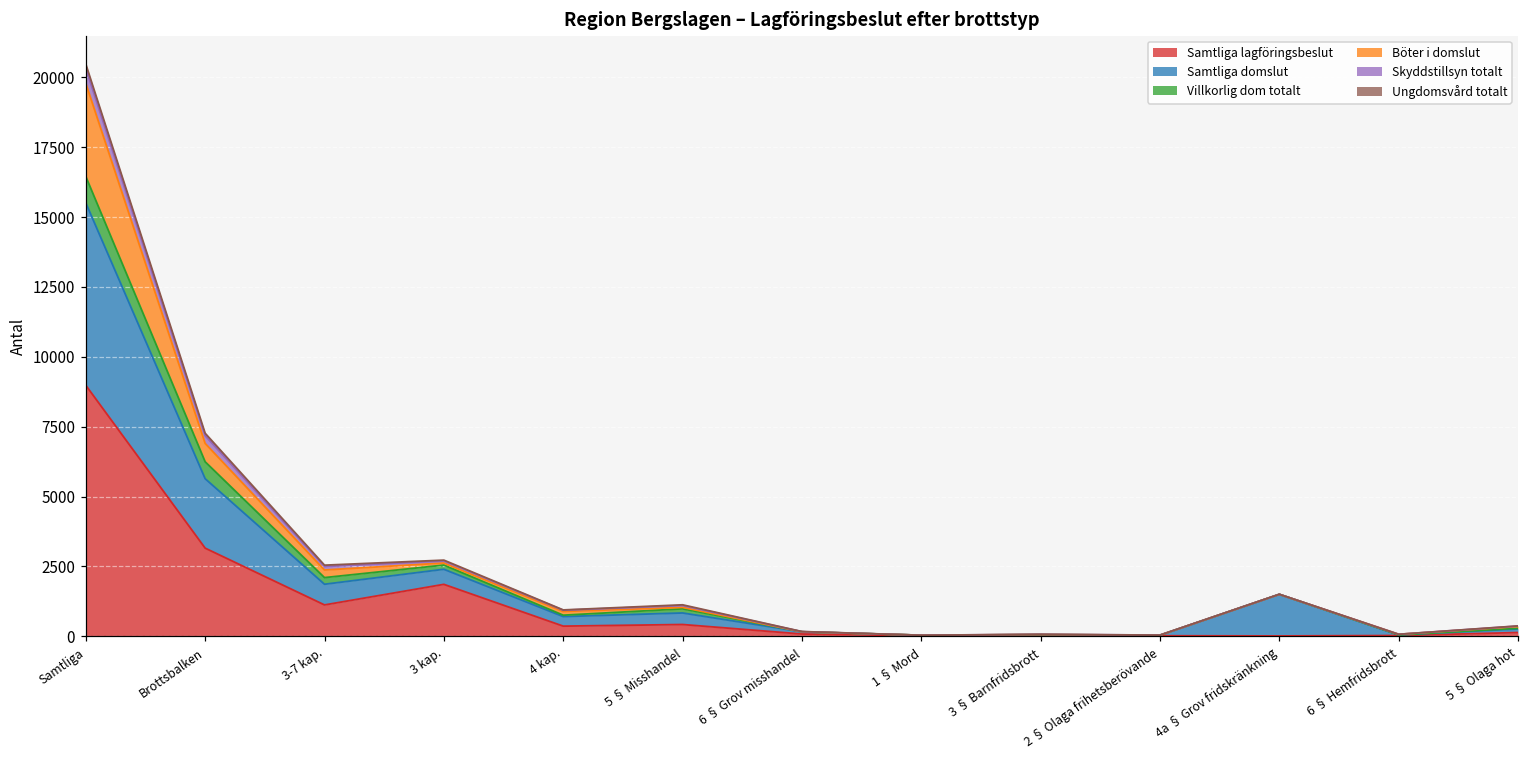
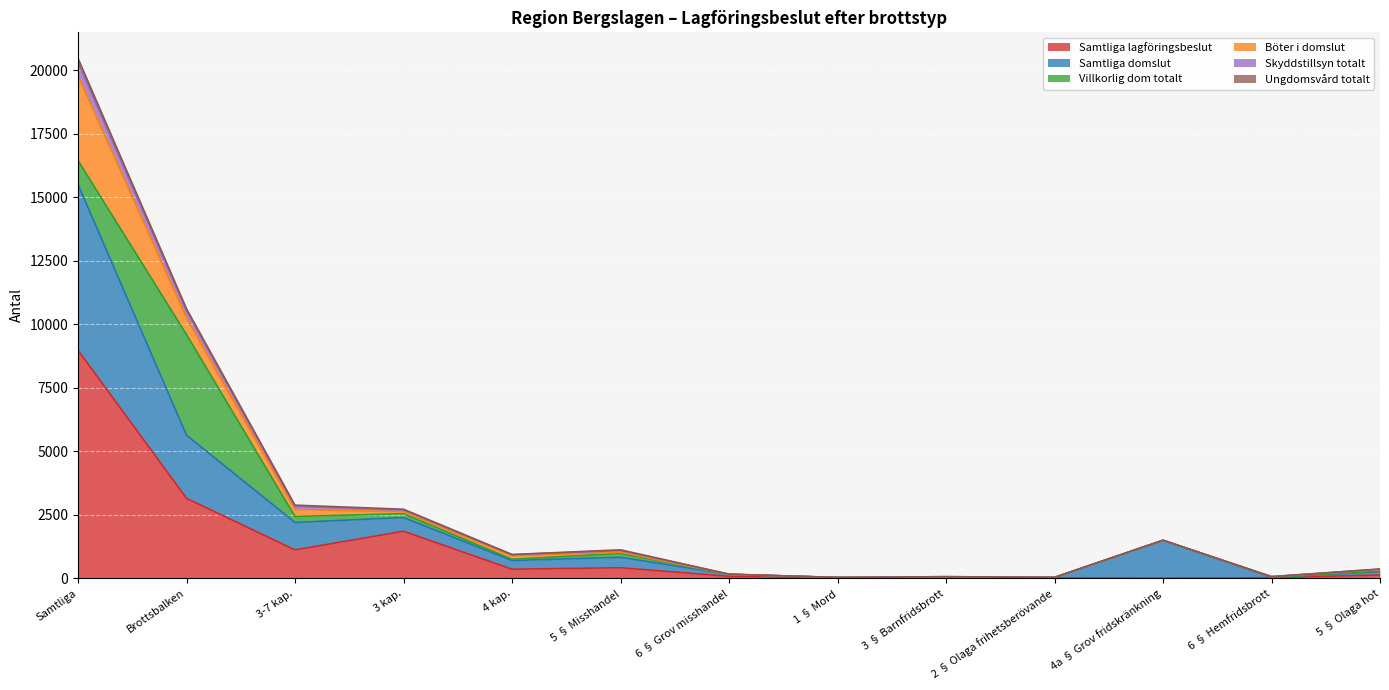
  {
    "Samtliga lagföringsbeslut": {
      "Samtliga": 9000,
      "Brottsbalken": 3200,
      "3-7 kap.": 1100,
      "3 kap.": 1900,
      "4 kap.": 400,
      "5 § Misshandel": 400,
      "4a § Grov fridskränkning": 0,
      "5 § Olaga hot": 100
    },
    "Samtliga domslut": {
      "Samtliga": 6500,
      "Brottsbalken": 2500,
-     "3-7 kap.": 700,
+     "3-7 kap.": 1100,
      "3 kap.": 500,
      "5 § Misshandel": 400
    },
    "Villkorlig dom totalt": {
      "Samtliga": 900,
-     "Brottsbalken": 600,
+     "Brottsbalken": 4000,
      "3-7 kap.": 200
    },
    "Böter i domslut": {
      "Samtliga": 3300,
      "Brottsbalken": 700,
      "3-7 kap.": 300
    },
    "Skyddstillsyn totalt": {
      "Samtliga": 500
    },
    "Ungdomsvård totalt": {
      "Samtliga": 200
    }
  }
